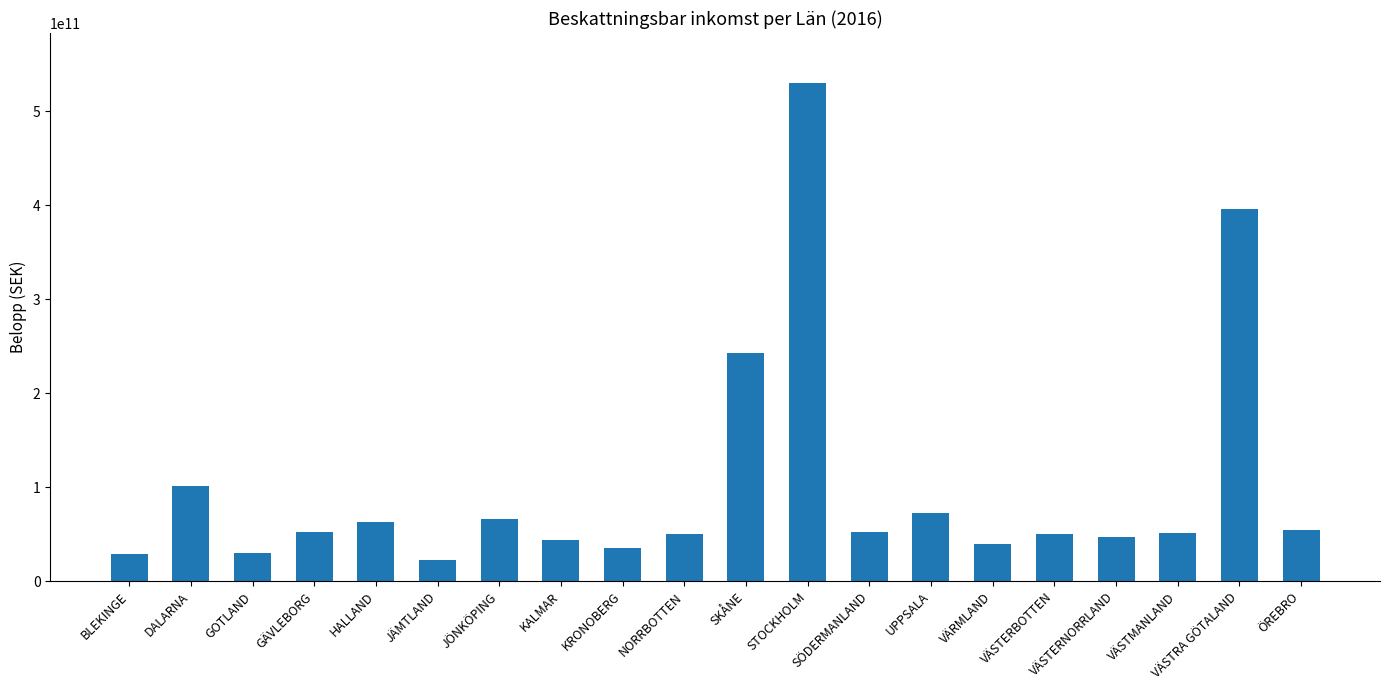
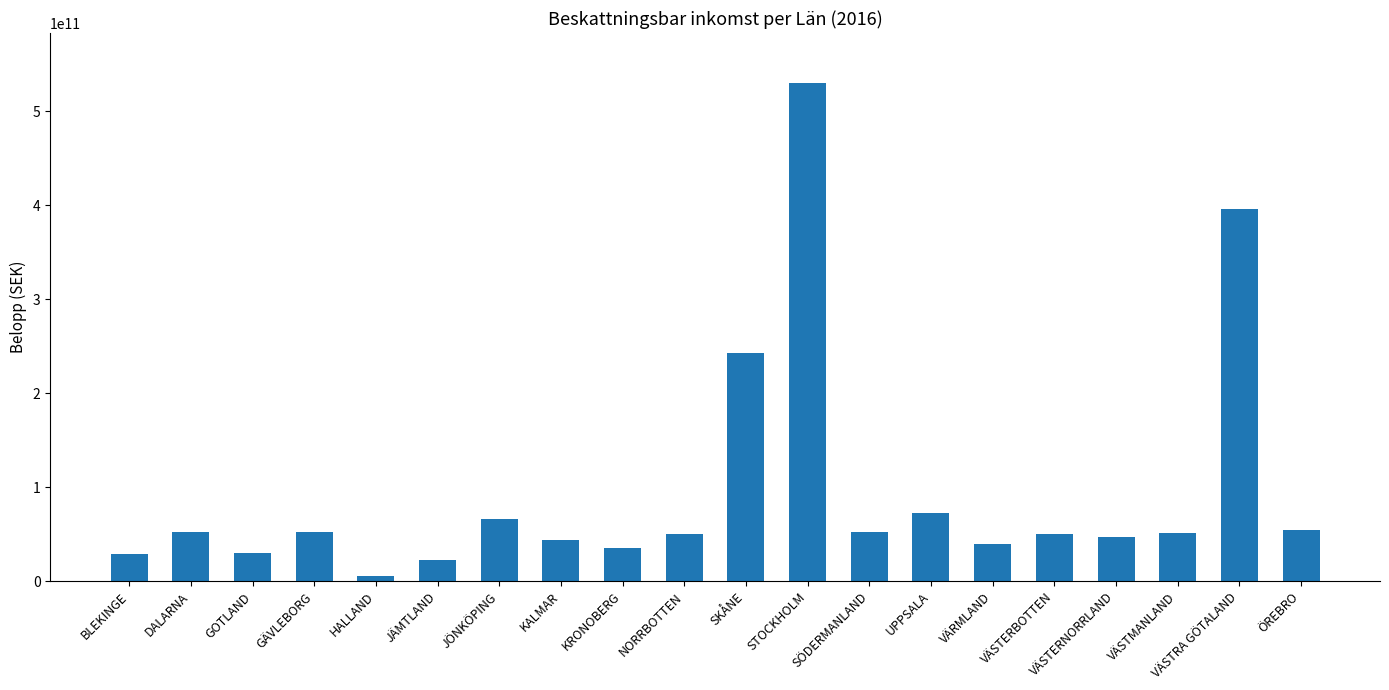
  {
    "BLEKINGE": 30000000000,
-   "DALARNA": 100000000000,
+   "DALARNA": 50000000000,
    "GOTLAND": 30000000000,
    "GÄVLEBORG": 50000000000,
-   "HALLAND": 60000000000,
+   "HALLAND": 10000000000,
    "JÄMTLAND": 20000000000,
    "JÖNKÖPING": 70000000000,
    "KALMAR": 40000000000,
    "KRONOBERG": 40000000000,
    "NORRBOTTEN": 50000000000,
    "SKÅNE": 240000000000,
    "STOCKHOLM": 530000000000,
    "SÖDERMANLAND": 50000000000,
    "UPPSALA": 70000000000,
    "VÄRMLAND": 40000000000,
    "VÄSTERBOTTEN": 50000000000,
    "VÄSTERNORRLAND": 50000000000,
    "VÄSTMANLAND": 50000000000,
    "VÄSTRA GÖTALAND": 400000000000,
    "ÖREBRO": 50000000000
  }
